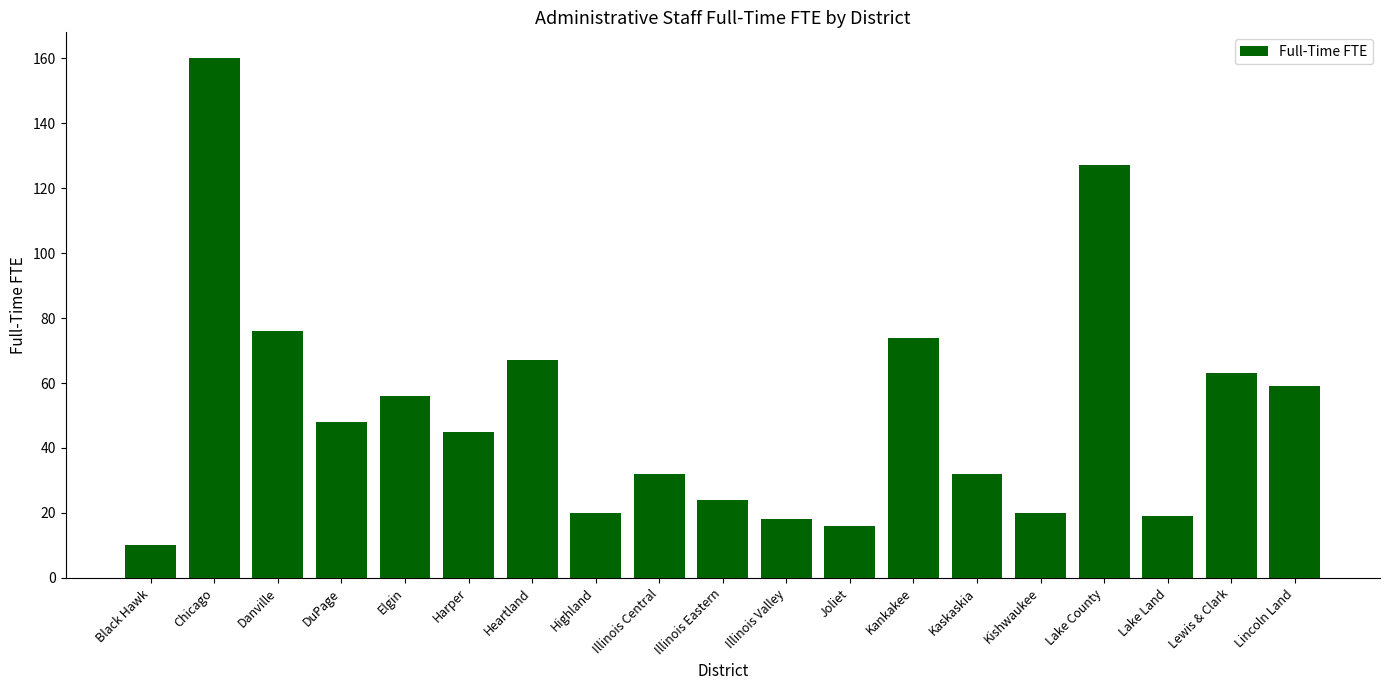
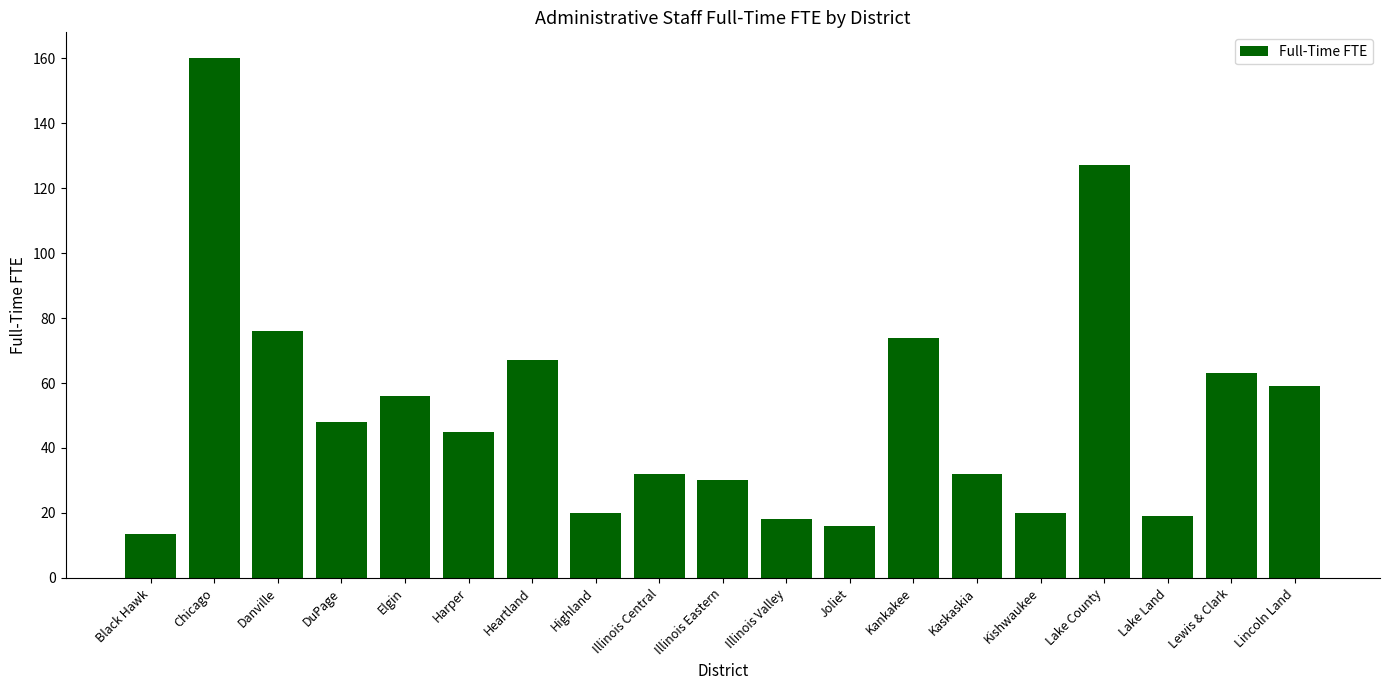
  {
-   "Black Hawk": 10,
+   "Black Hawk": 14,
    "Chicago": 160,
    "Danville": 76,
    "DuPage": 48,
    "Elgin": 56,
    "Harper": 45,
    "Heartland": 67,
    "Highland": 20,
    "Illinois Central": 32,
-   "Illinois Eastern": 24,
+   "Illinois Eastern": 30,
    "Illinois Valley": 18,
    "Joliet": 16,
    "Kankakee": 74,
    "Kaskaskia": 32,
    "Kishwaukee": 20,
    "Lake County": 127,
    "Lake Land": 19,
    "Lewis & Clark": 63,
    "Lincoln Land": 59
  }
